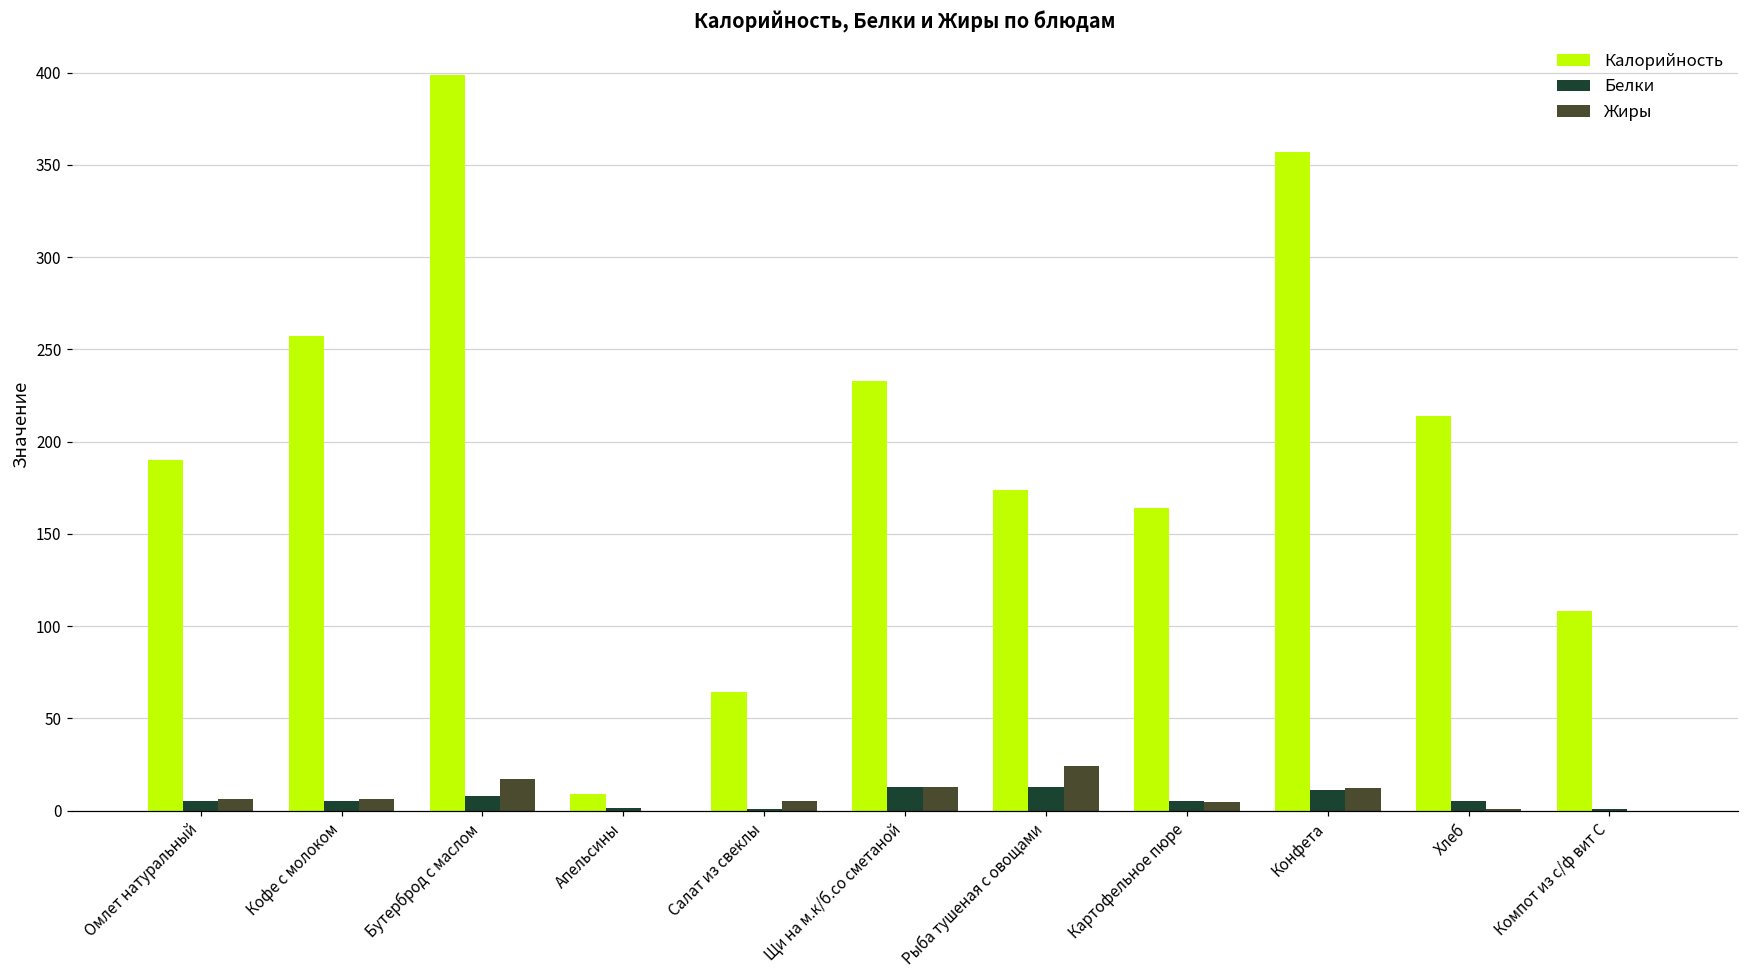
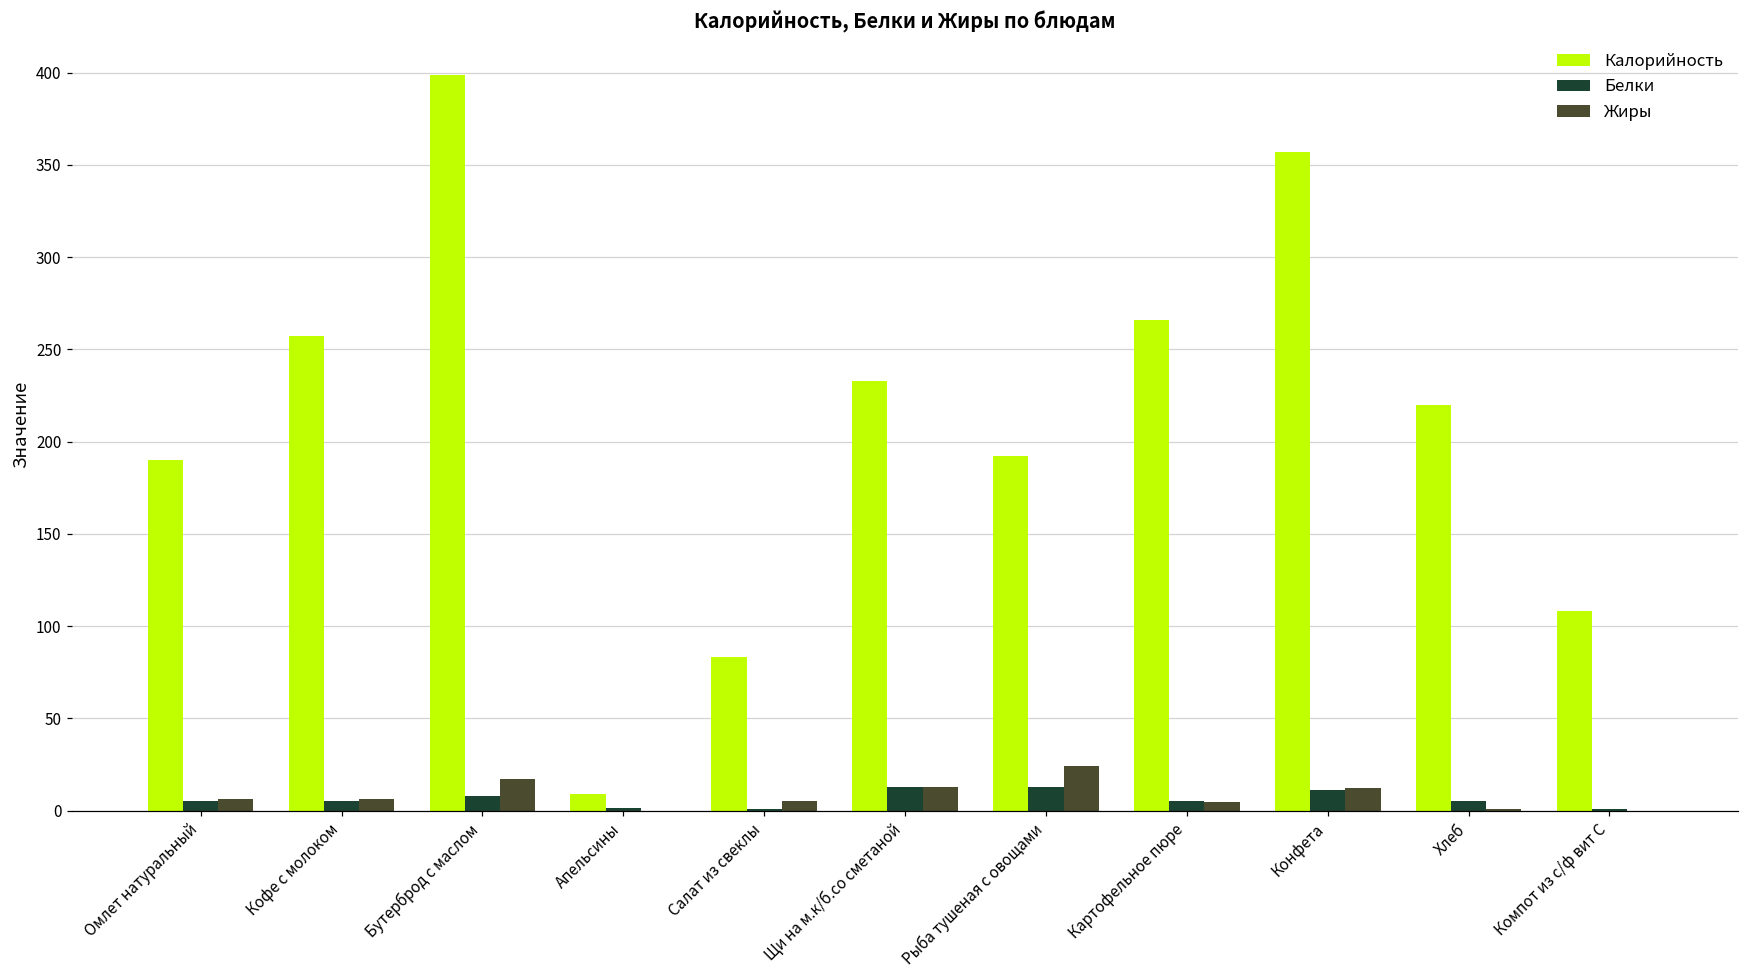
  {
    "Калорийность": {
      "Омлет натуральный": 190,
      "Кофе с молоком": 257,
      "Бутерброд с маслом": 399,
      "Апельсины": 9,
-     "Салат из свеклы": 64,
+     "Салат из свеклы": 83,
      "Щи на м.к/б.со сметаной": 233,
-     "Рыба тушеная с овощами": 174,
-     "Картофельное пюре": 164,
+     "Рыба тушеная с овощами": 192,
+     "Картофельное пюре": 266,
      "Конфета": 357,
-     "Хлеб": 214,
+     "Хлеб": 220,
      "Компот из с/ф вит С": 108
    }
  }
